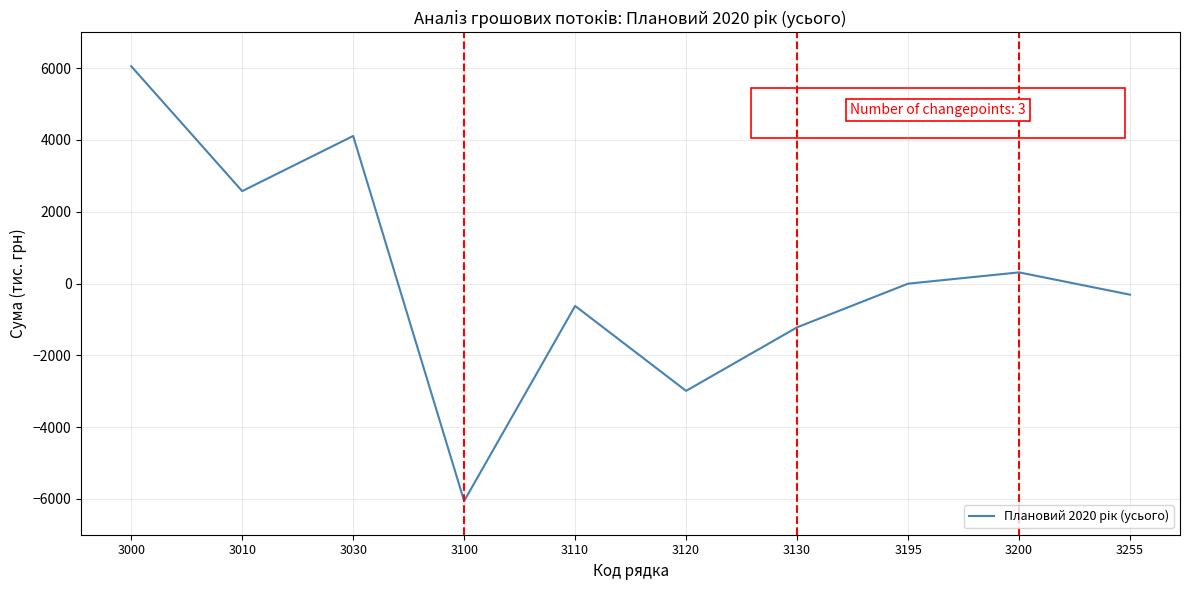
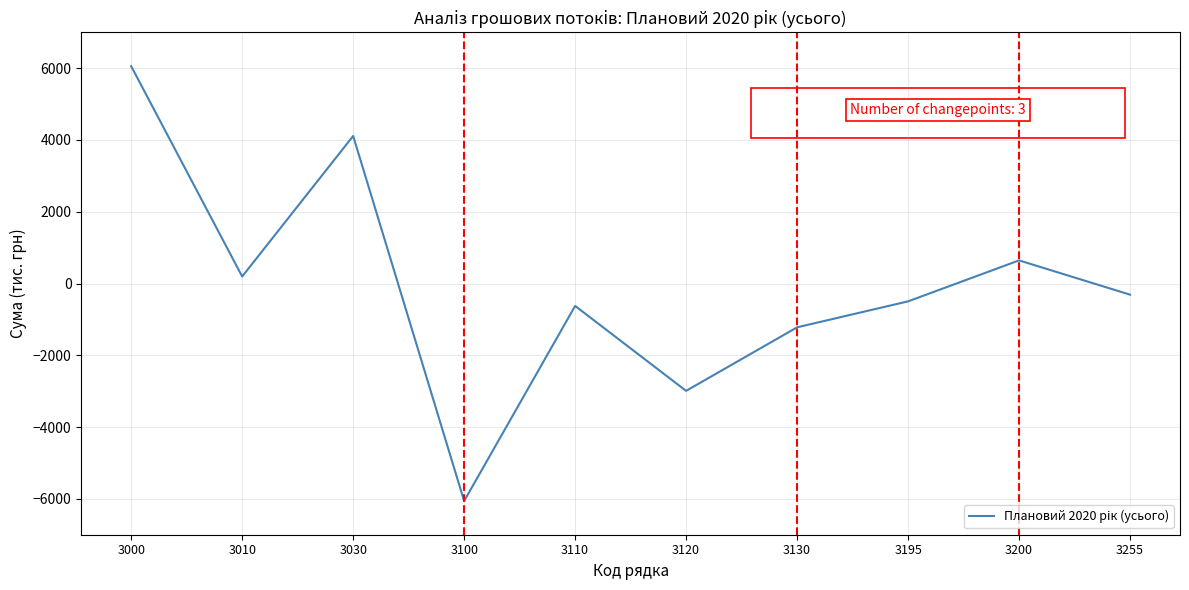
  {
    "3000": 6100,
-   "3010": 2600,
+   "3010": 200,
    "3030": 4100,
    "3100": -6100,
    "3110": -600,
    "3120": -3000,
    "3130": -1200,
-   "3195": 0,
-   "3200": 300,
+   "3195": -500,
+   "3200": 600,
    "3255": -300
  }
